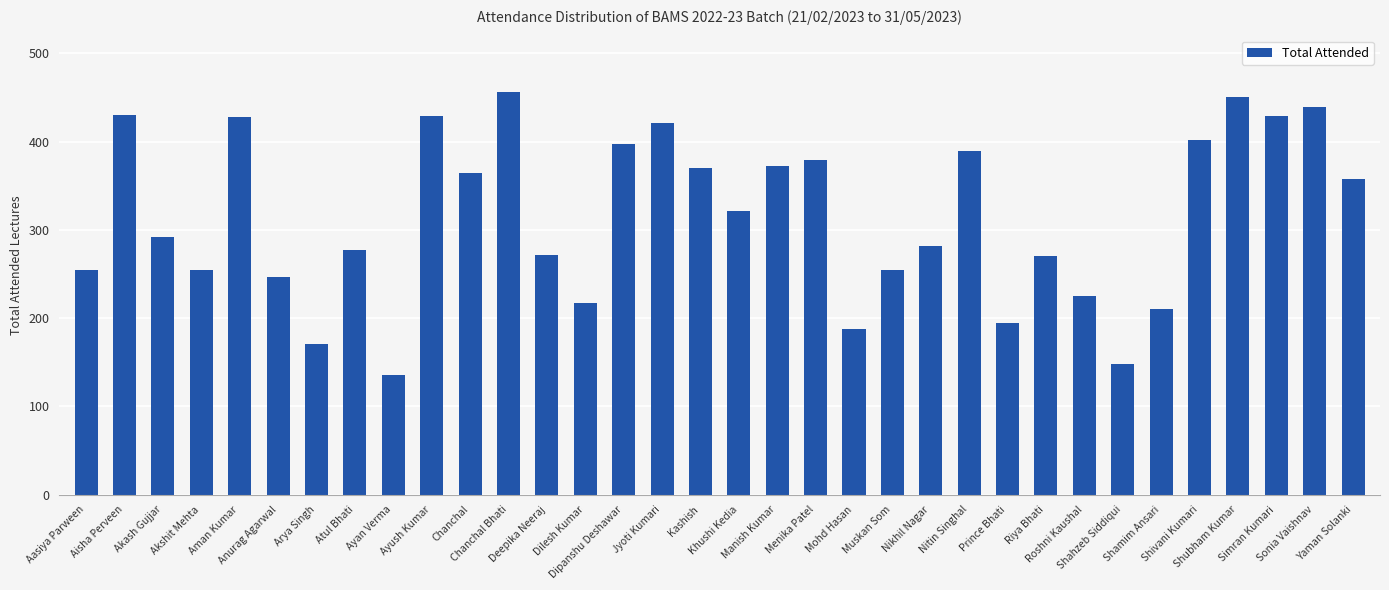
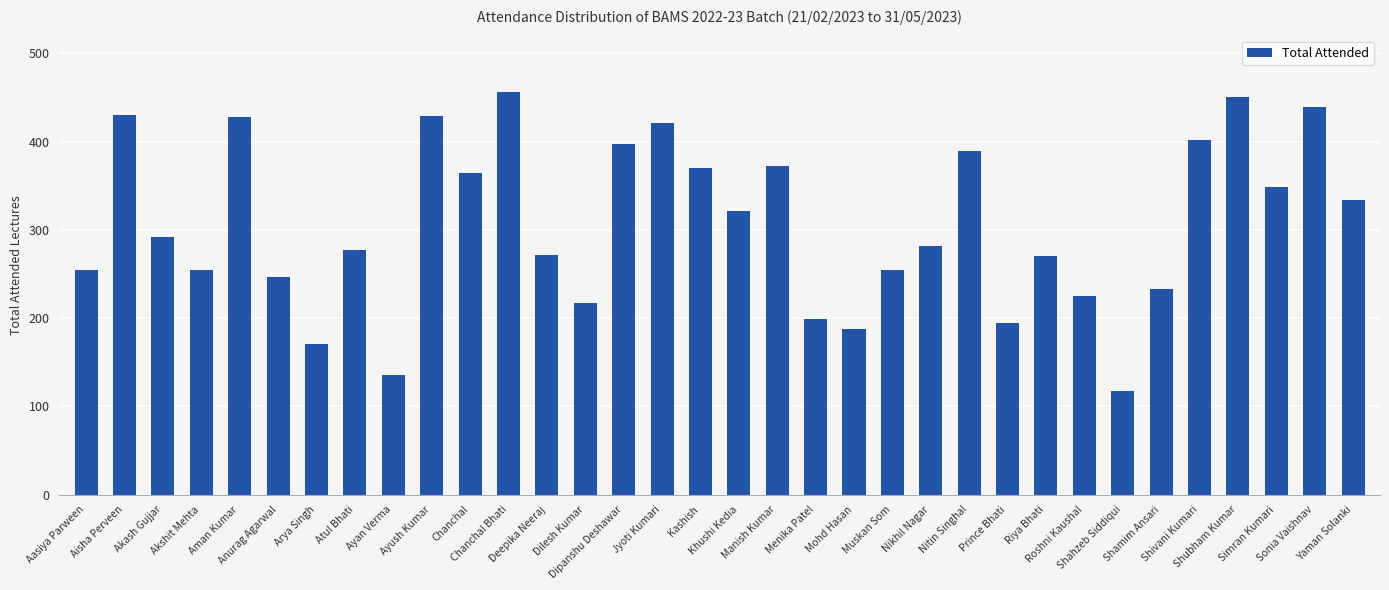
  {
    "Aasiya Parween": 250,
    "Aisha Perveen": 430,
    "Akash Gujjar": 290,
    "Akshit Mehta": 260,
    "Aman Kumar": 430,
    "Anurag Agarwal": 250,
    "Arya Singh": 170,
    "Atul Bhati": 280,
    "Ayan Verma": 140,
    "Ayush Kumar": 430,
    "Chanchal": 360,
    "Chanchal Bhati": 460,
    "Deepika Neeraj": 270,
    "Dilesh Kumar": 220,
    "Dipanshu Deshawar": 400,
    "Jyoti Kumari": 420,
    "Kashish": 370,
    "Khushi Kedia": 320,
    "Manish Kumar": 370,
-   "Menika Patel": 380,
+   "Menika Patel": 200,
    "Mohd Hasan": 190,
    "Muskan Som": 250,
    "Nikhil Nagar": 280,
    "Nitin Singhal": 390,
    "Prince Bhati": 190,
    "Riya Bhati": 270,
    "Roshni Kaushal": 230,
-   "Shahzeb Siddiqui": 150,
-   "Shamim Ansari": 210,
+   "Shahzeb Siddiqui": 120,
+   "Shamim Ansari": 230,
    "Shivani Kumari": 400,
    "Shubham Kumar": 450,
-   "Simran Kumari": 430,
+   "Simran Kumari": 350,
    "Sonia Vaishnav": 440,
-   "Yaman Solanki": 360
+   "Yaman Solanki": 330
  }
